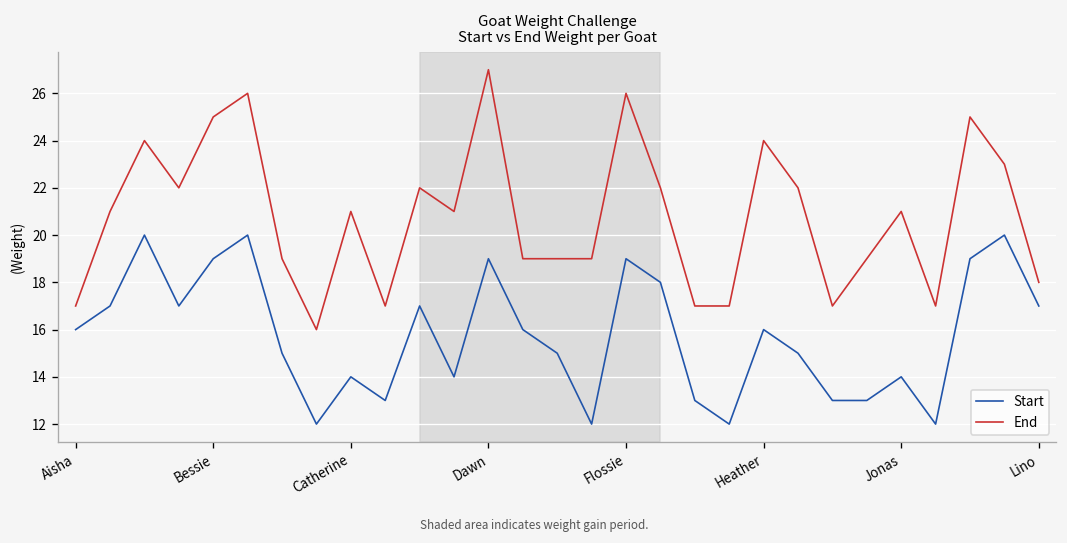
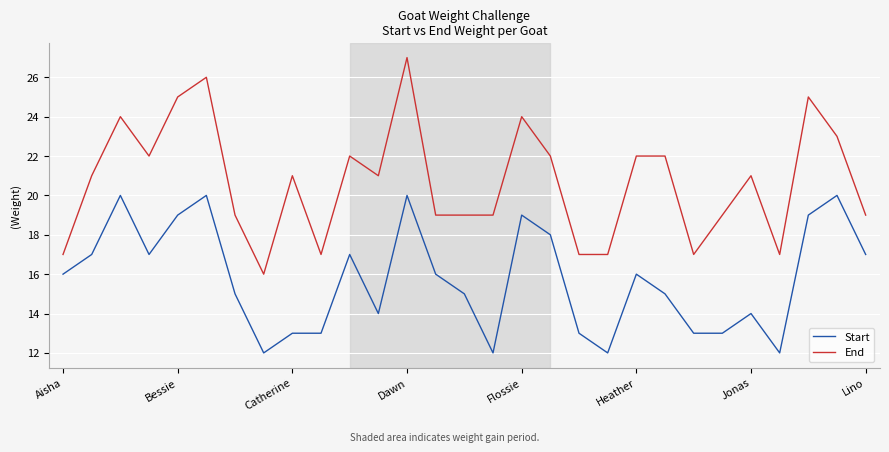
  {
    "Start": {
      "Aisha": 16,
      "Bessie": 19,
-     "Catherine": 14,
-     "Dawn": 19,
+     "Catherine": 13,
+     "Dawn": 20,
      "Flossie": 19,
      "Heather": 16,
      "Jonas": 14,
      "Lino": 17
    },
    "End": {
      "Aisha": 17,
      "Bessie": 25,
      "Catherine": 21,
      "Dawn": 27,
-     "Flossie": 26,
-     "Heather": 24,
+     "Flossie": 24,
+     "Heather": 22,
      "Jonas": 21,
-     "Lino": 18
+     "Lino": 19
    }
  }
